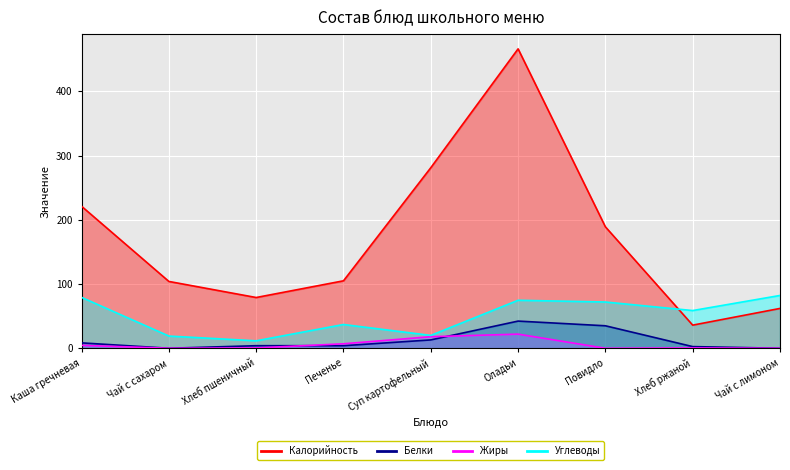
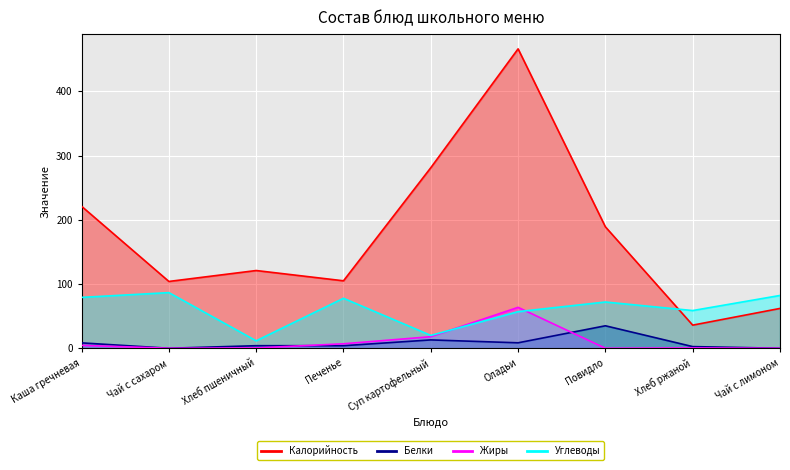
  {
    "Калорийность": {
      "Каша гречневая": 220,
      "Чай с сахаром": 100,
-     "Хлеб пшеничный": 80,
+     "Хлеб пшеничный": 120,
      "Печенье": 110,
      "Суп картофельный": 280,
      "Оладьи": 470,
      "Повидло": 190,
      "Хлеб ржаной": 40,
      "Чай с лимоном": 60
    },
    "Белки": {
      "Суп картофельный": 10,
-     "Оладьи": 40,
+     "Оладьи": 10,
      "Повидло": 40
    },
    "Жиры": {
-     "Оладьи": 20,
+     "Оладьи": 60,
      "Повидло": 0
    },
    "Углеводы": {
      "Каша гречневая": 80,
-     "Чай с сахаром": 20,
+     "Чай с сахаром": 90,
      "Хлеб пшеничный": 10,
-     "Печенье": 40,
-     "Оладьи": 70,
+     "Печенье": 80,
+     "Оладьи": 60,
      "Повидло": 70,
      "Хлеб ржаной": 60,
      "Чай с лимоном": 80
    }
  }
